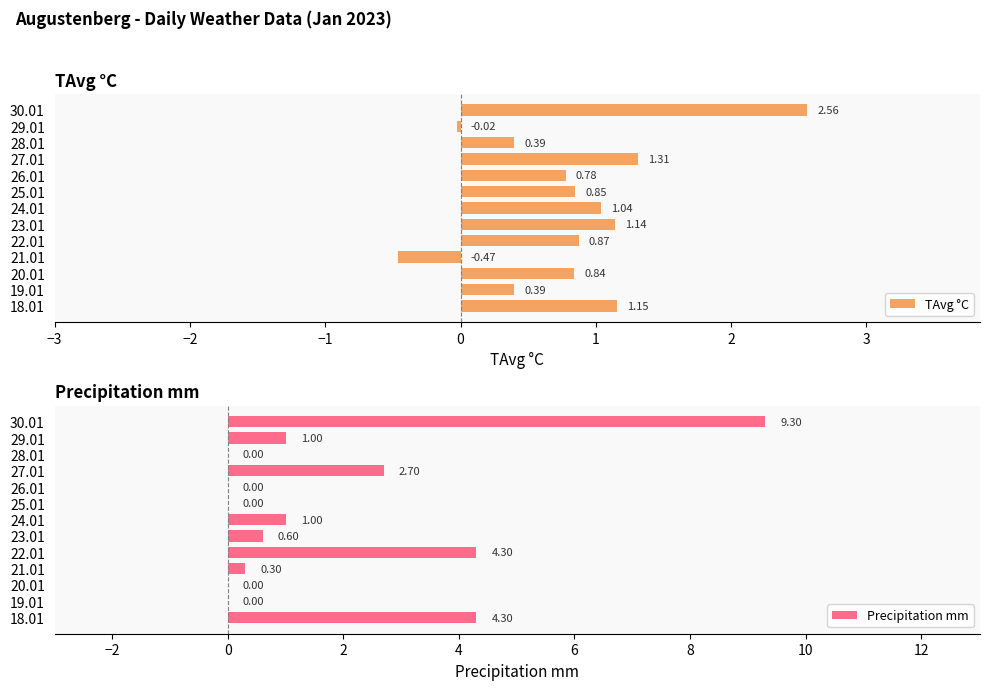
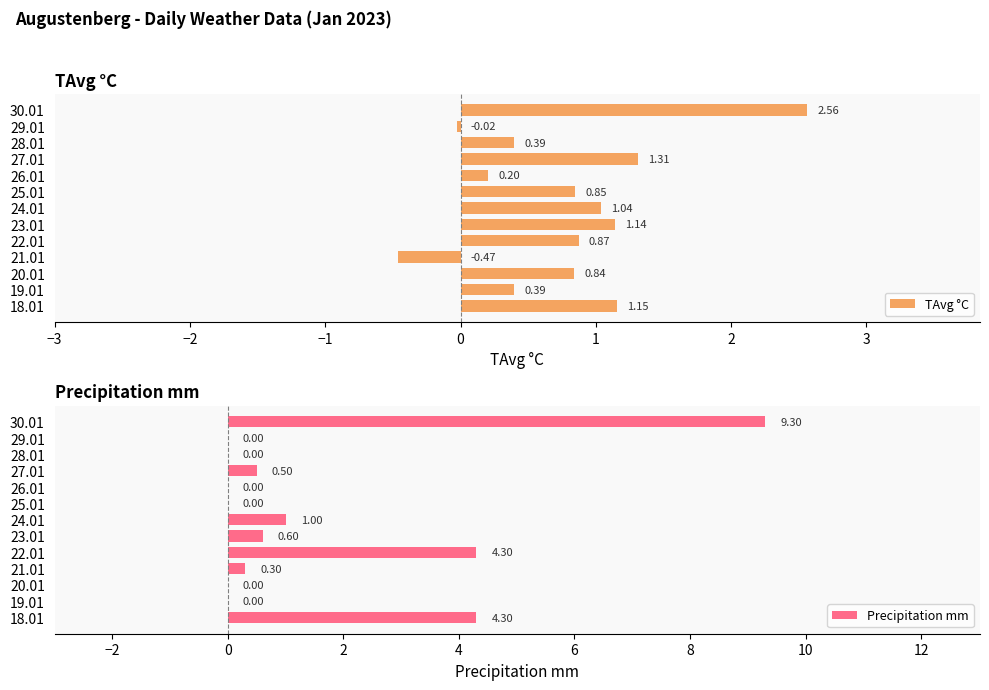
  {
    "TAvg °C": {
      "30.01": 2.56,
      "29.01": -0.02,
      "28.01": 0.39,
      "27.01": 1.31,
-     "26.01": 0.78,
+     "26.01": 0.20,
      "25.01": 0.85,
      "24.01": 1.04,
      "23.01": 1.14,
      "22.01": 0.87,
      "20.01": 0.84,
      "19.01": 0.39,
      "18.01": 1.15
    },
    "Precipitation mm": {
      "30.01": 9.30,
-     "29.01": 1.00,
+     "29.01": 0.00,
      "28.01": 0.00,
-     "27.01": 2.70,
+     "27.01": 0.50,
      "26.01": 0.00,
      "25.01": 0.00,
      "24.01": 1.00,
      "23.01": 0.60,
      "22.01": 4.30,
      "21.01": 0.30,
      "20.01": 0.00,
      "19.01": 0.00,
      "18.01": 4.30
    }
  }
